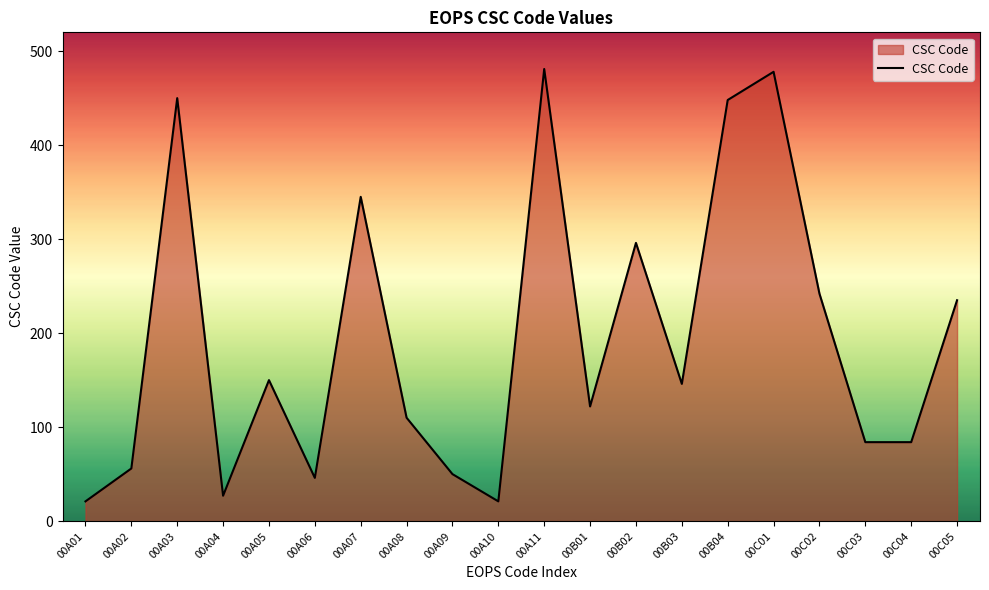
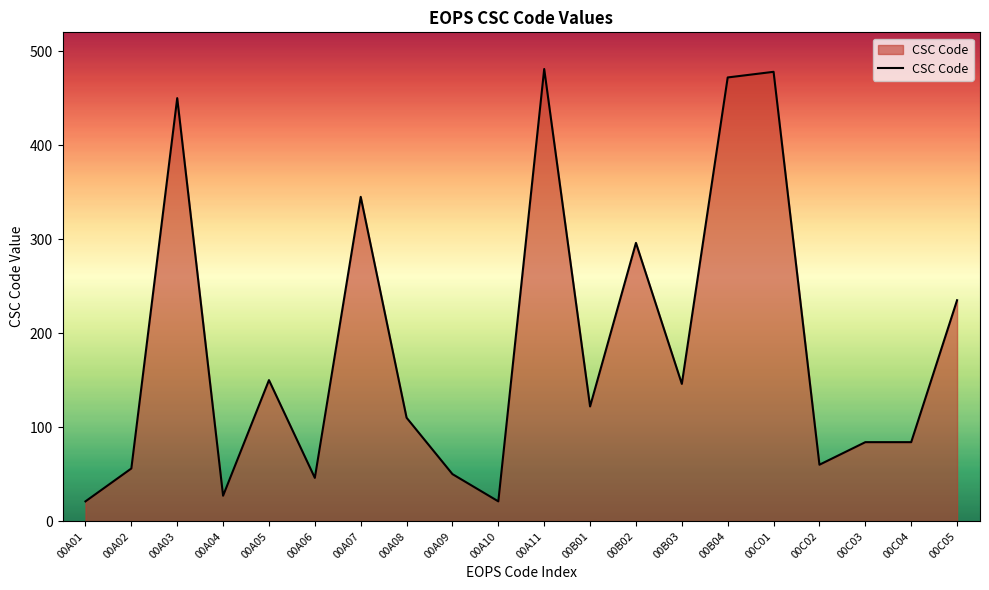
  {
    "00A01": 20,
    "00A02": 60,
    "00A03": 450,
    "00A04": 30,
    "00A05": 150,
    "00A06": 50,
    "00A07": 350,
    "00A08": 110,
    "00A09": 50,
    "00A10": 20,
    "00A11": 480,
    "00B01": 120,
    "00B02": 300,
    "00B03": 150,
-   "00B04": 450,
+   "00B04": 470,
    "00C01": 480,
-   "00C02": 240,
+   "00C02": 60,
    "00C03": 80,
    "00C04": 80,
    "00C05": 240
  }
